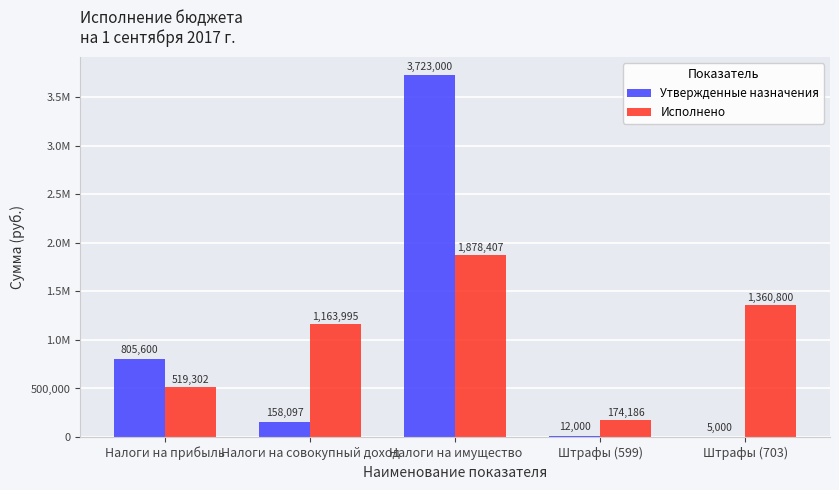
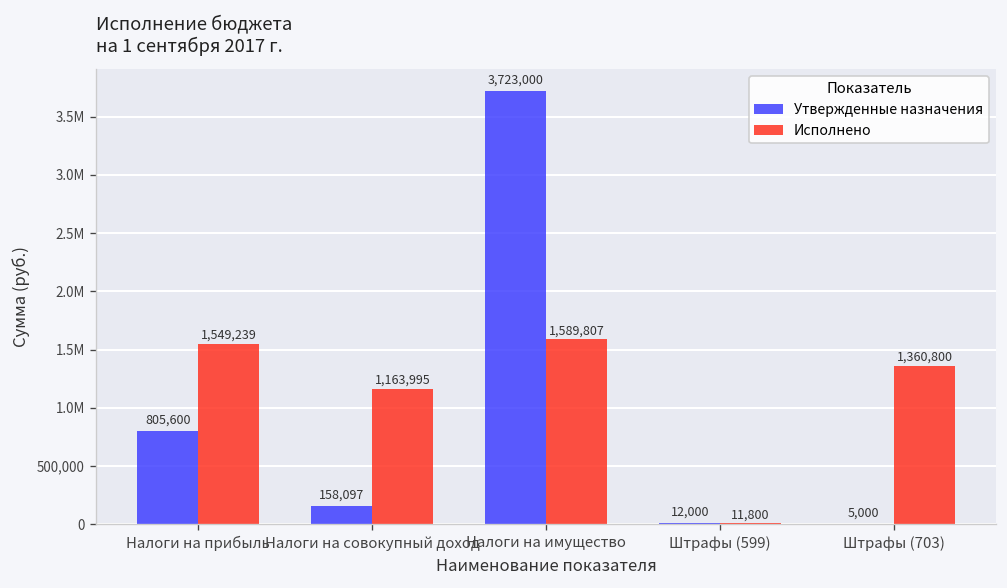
  {
    "Утвержденные назначения": {
      "Налоги на прибыль": "805,600",
      "Налоги на совокупный доход": "158,097",
      "Налоги на имущество": "3,723,000",
      "Штрафы (599)": "12,000",
      "Штрафы (703)": "5,000"
    },
    "Исполнено": {
-     "Налоги на прибыль": "519,302",
+     "Налоги на прибыль": "1,549,239",
      "Налоги на совокупный доход": "1,163,995",
-     "Налоги на имущество": "1,878,407",
-     "Штрафы (599)": "174,186",
+     "Налоги на имущество": "1,589,807",
+     "Штрафы (599)": "11,800",
      "Штрафы (703)": "1,360,800"
    }
  }
